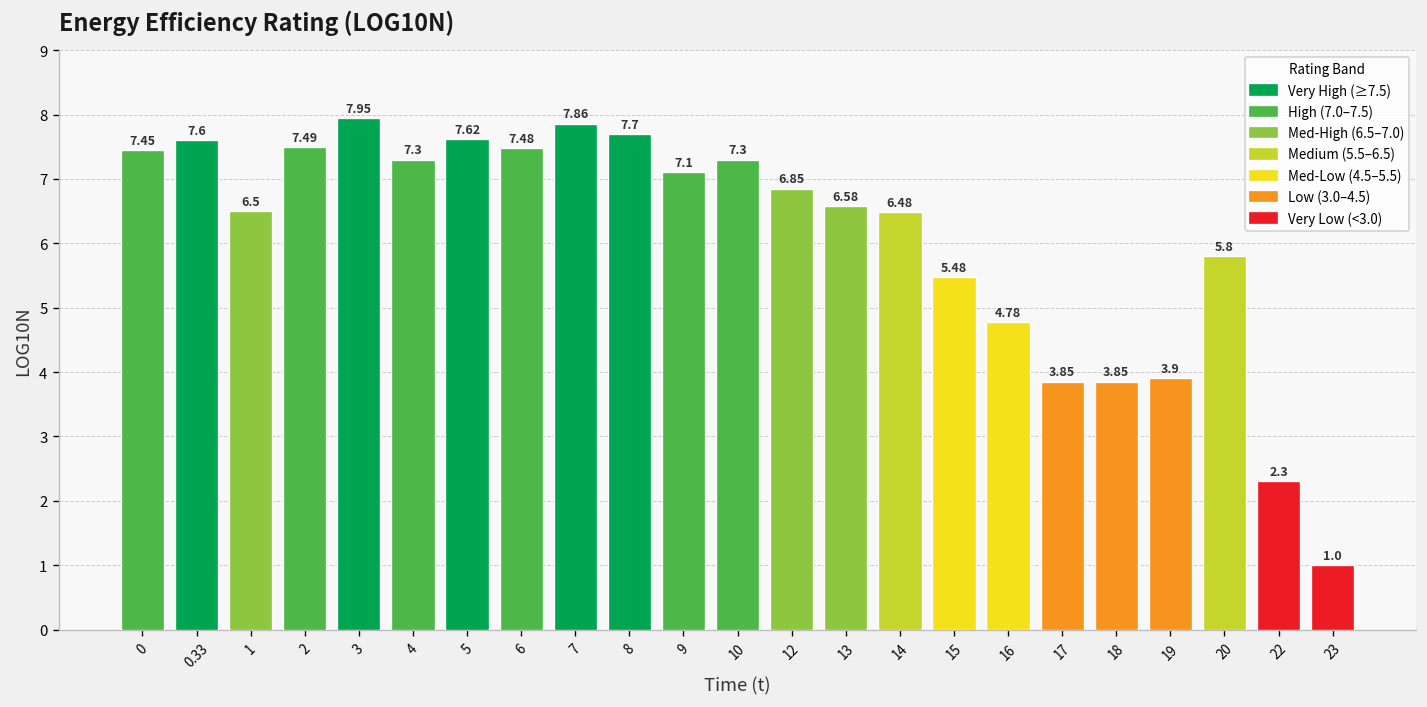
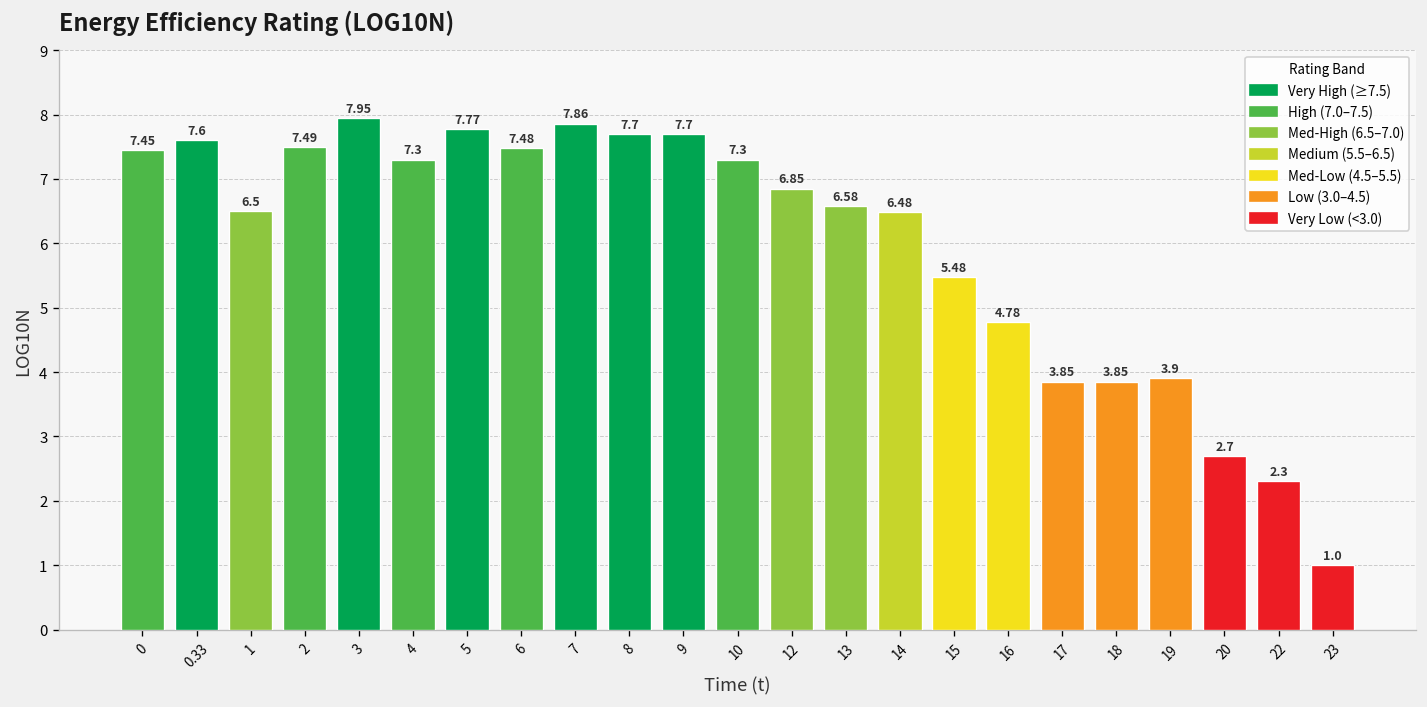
  {
    "0": 7.45,
    "0.33": 7.6,
    "1": 6.5,
    "2": 7.49,
    "3": 7.95,
    "4": 7.3,
-   "5": 7.62,
+   "5": 7.77,
    "6": 7.48,
    "7": 7.86,
    "8": 7.7,
-   "9": 7.1,
+   "9": 7.7,
    "10": 7.3,
    "12": 6.85,
    "13": 6.58,
    "14": 6.48,
    "15": 5.48,
    "16": 4.78,
    "17": 3.85,
    "18": 3.85,
    "19": 3.9,
-   "20": 5.8,
+   "20": 2.7,
    "22": 2.3,
    "23": 1.0
  }
